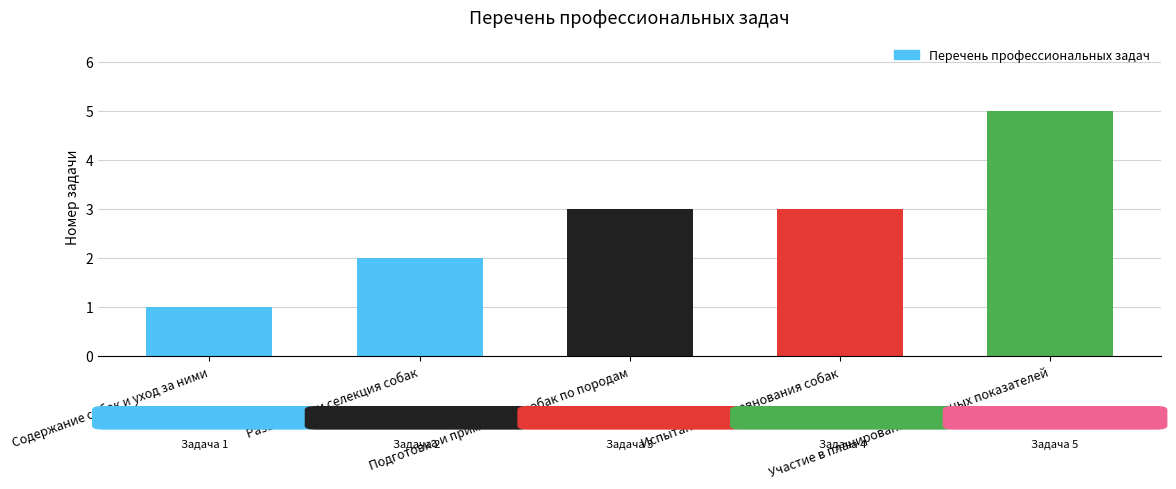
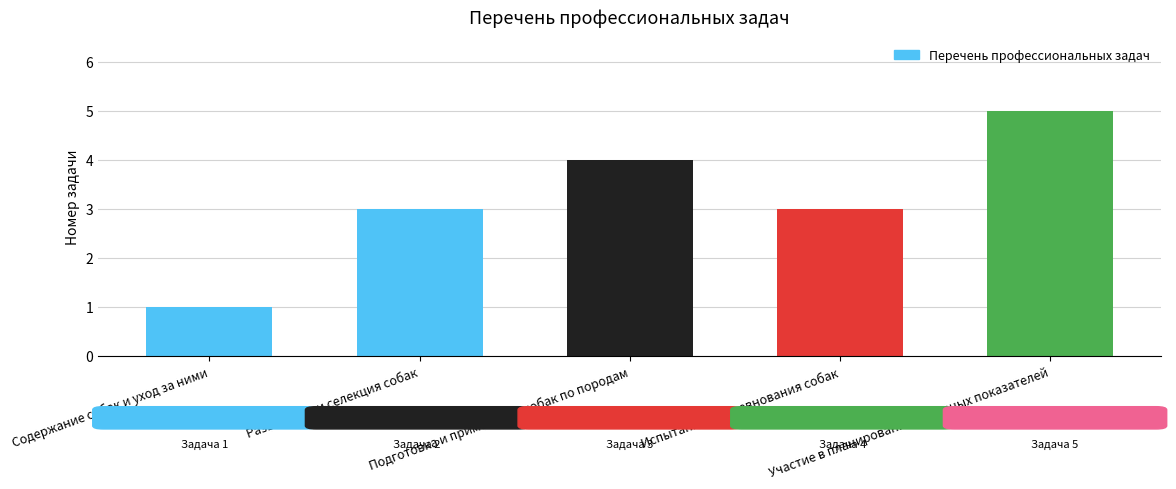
  {
    "Содержание собак и уход за ними": 1,
-   "Разведение и селекция собак": 2,
-   "Подготовка и применение собак по породам": 3,
+   "Разведение и селекция собак": 3,
+   "Подготовка и применение собак по породам": 4,
    "Испытания и соревнования собак": 3,
    "Участие в планировании основных показателей": 5
  }
